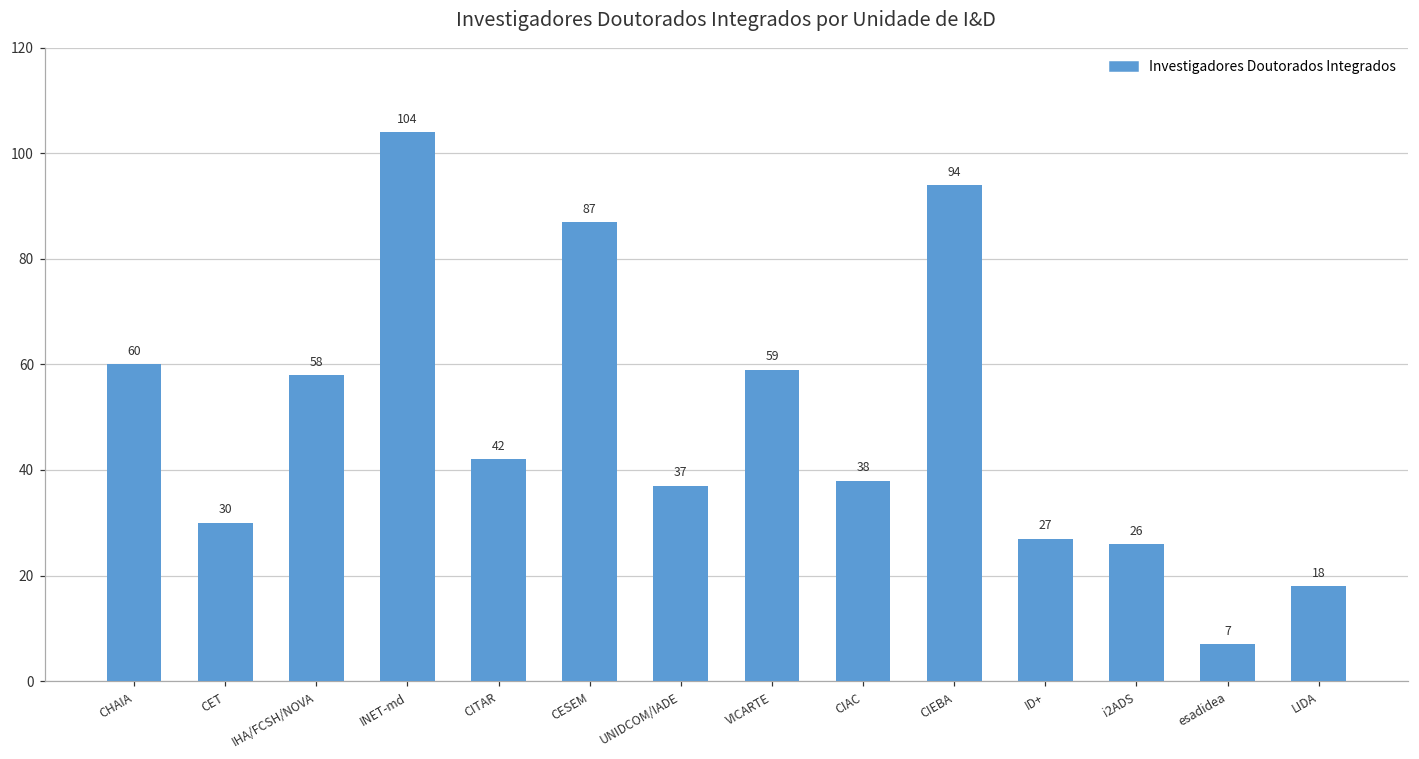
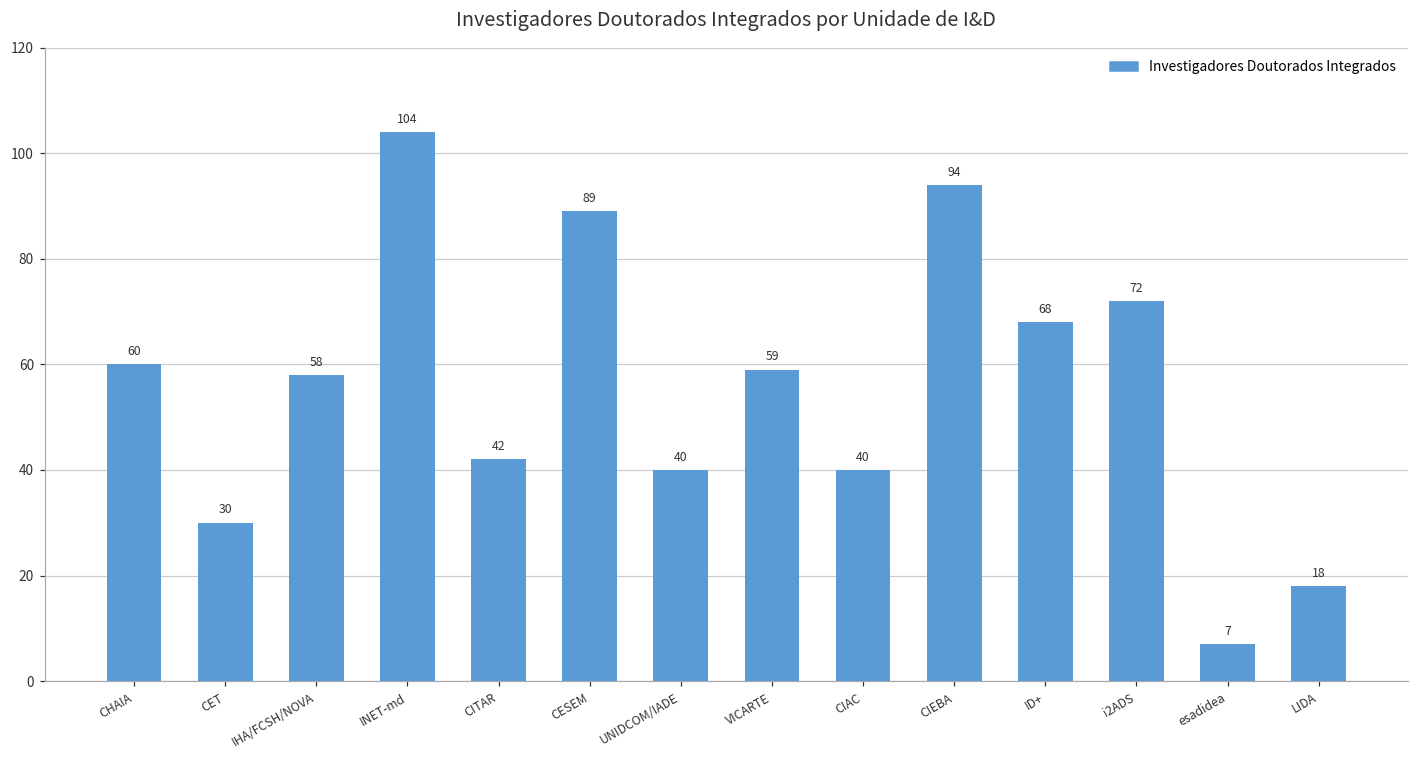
  {
    "CHAIA": 60,
    "CET": 30,
    "IHA/FCSH/NOVA": 58,
    "INET-md": 104,
    "CITAR": 42,
-   "CESEM": 87,
-   "UNIDCOM/IADE": 37,
+   "CESEM": 89,
+   "UNIDCOM/IADE": 40,
    "VICARTE": 59,
-   "CIAC": 38,
+   "CIAC": 40,
    "CIEBA": 94,
-   "ID+": 27,
-   "i2ADS": 26,
+   "ID+": 68,
+   "i2ADS": 72,
    "esadidea": 7,
    "LIDA": 18
  }
